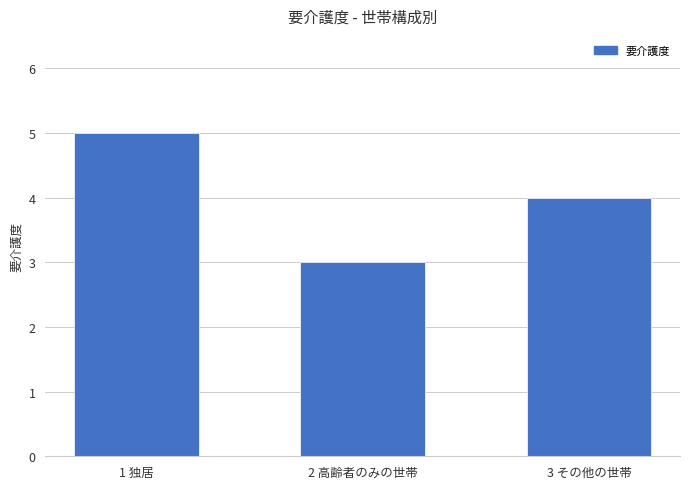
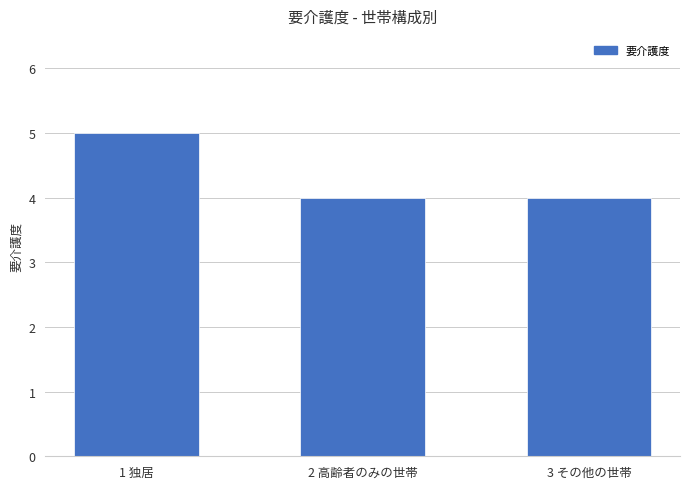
  {
    "1 独居": 5,
-   "2 高齢者のみの世帯": 3,
+   "2 高齢者のみの世帯": 4,
    "3 その他の世帯": 4
  }
